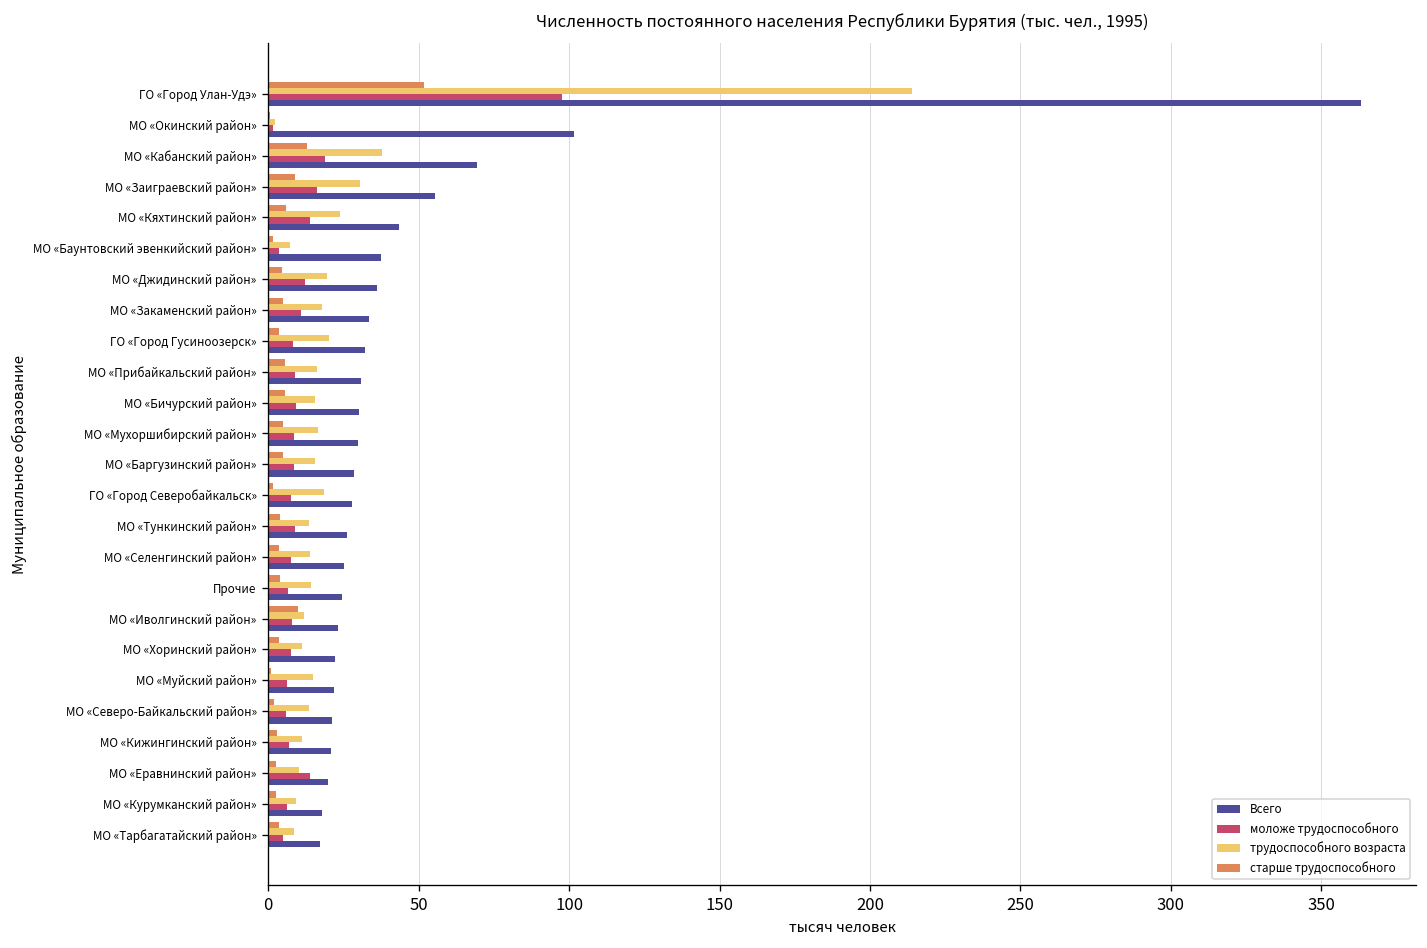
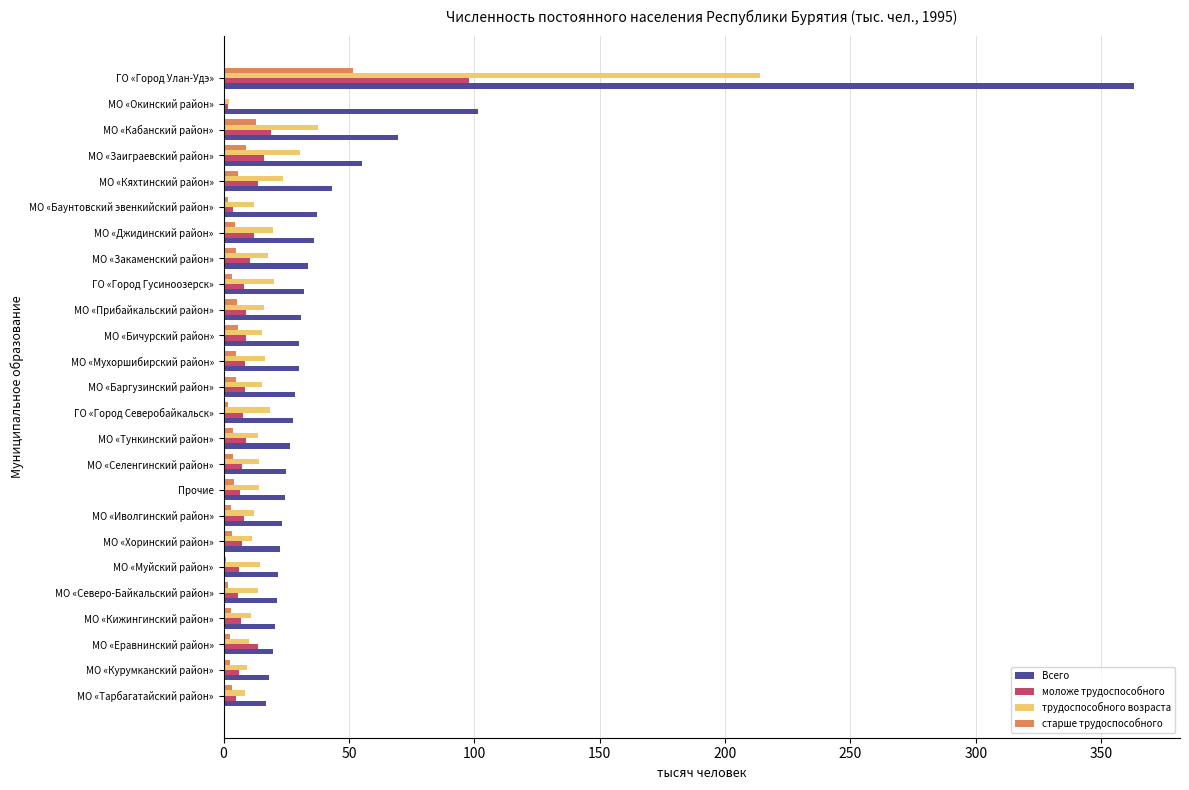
  {
    "Всего": {
      "ГО «Город Улан-Удэ»": 363,
      "МО «Окинский район»": 102,
      "МО «Кабанский район»": 69,
      "МО «Заиграевский район»": 55,
      "МО «Кяхтинский район»": 43,
      "МО «Баунтовский эвенкийский район»": 37,
      "МО «Джидинский район»": 36,
      "МО «Закаменский район»": 34,
      "ГО «Город Гусиноозерск»": 32,
      "МО «Прибайкальский район»": 31,
      "МО «Бичурский район»": 30,
      "МО «Мухоршибирский район»": 30,
      "МО «Баргузинский район»": 29,
      "ГО «Город Северобайкальск»": 28,
      "МО «Тункинский район»": 26,
      "МО «Селенгинский район»": 25,
      "Прочие": 25,
      "МО «Иволгинский район»": 23,
      "МО «Хоринский район»": 22,
      "МО «Муйский район»": 22,
      "МО «Северо-Байкальский район»": 21,
      "МО «Кижингинский район»": 21,
      "МО «Еравнинский район»": 20,
      "МО «Курумканский район»": 18,
      "МО «Тарбагатайский район»": 17
    },
    "моложе трудоспособного": {
      "ГО «Город Улан-Удэ»": 98,
      "МО «Окинский район»": 2,
      "МО «Кабанский район»": 19,
      "МО «Заиграевский район»": 16,
      "МО «Кяхтинский район»": 14,
      "МО «Баунтовский эвенкийский район»": 4,
      "МО «Джидинский район»": 12,
      "МО «Закаменский район»": 11,
      "ГО «Город Гусиноозерск»": 8,
      "МО «Прибайкальский район»": 9,
      "МО «Бичурский район»": 9,
      "МО «Мухоршибирский район»": 9,
      "МО «Баргузинский район»": 8,
      "ГО «Город Северобайкальск»": 8,
      "МО «Тункинский район»": 9,
      "МО «Селенгинский район»": 7,
      "Прочие": 6,
      "МО «Иволгинский район»": 8,
      "МО «Хоринский район»": 8,
      "МО «Муйский район»": 6,
      "МО «Северо-Байкальский район»": 6,
      "МО «Кижингинский район»": 7,
      "МО «Еравнинский район»": 14,
      "МО «Курумканский район»": 6,
      "МО «Тарбагатайский район»": 5
    },
    "трудоспособного возраста": {
      "ГО «Город Улан-Удэ»": 214,
      "МО «Окинский район»": 2,
      "МО «Кабанский район»": 38,
      "МО «Заиграевский район»": 30,
      "МО «Кяхтинский район»": 24,
-     "МО «Баунтовский эвенкийский район»": 7,
+     "МО «Баунтовский эвенкийский район»": 12,
      "МО «Джидинский район»": 20,
      "МО «Закаменский район»": 18,
      "ГО «Город Гусиноозерск»": 20,
      "МО «Прибайкальский район»": 16,
      "МО «Бичурский район»": 15,
      "МО «Мухоршибирский район»": 17,
      "МО «Баргузинский район»": 15,
      "ГО «Город Северобайкальск»": 19,
      "МО «Тункинский район»": 14,
      "МО «Селенгинский район»": 14,
      "Прочие": 14,
      "МО «Иволгинский район»": 12,
      "МО «Хоринский район»": 11,
      "МО «Муйский район»": 15,
      "МО «Северо-Байкальский район»": 14,
      "МО «Кижингинский район»": 11,
      "МО «Еравнинский район»": 10,
      "МО «Курумканский район»": 9,
      "МО «Тарбагатайский район»": 9
    },
    "старше трудоспособного": {
      "ГО «Город Улан-Удэ»": 52,
      "МО «Кабанский район»": 13,
      "МО «Заиграевский район»": 9,
      "МО «Кяхтинский район»": 6,
      "МО «Баунтовский эвенкийский район»": 2,
      "МО «Джидинский район»": 5,
      "МО «Закаменский район»": 5,
      "ГО «Город Гусиноозерск»": 4,
      "МО «Прибайкальский район»": 6,
      "МО «Бичурский район»": 6,
      "МО «Мухоршибирский район»": 5,
      "МО «Баргузинский район»": 5,
      "ГО «Город Северобайкальск»": 2,
      "МО «Тункинский район»": 4,
      "МО «Селенгинский район»": 4,
      "Прочие": 4,
-     "МО «Иволгинский район»": 10,
+     "МО «Иволгинский район»": 3,
      "МО «Хоринский район»": 4,
      "МО «Северо-Байкальский район»": 2,
      "МО «Кижингинский район»": 3,
      "МО «Еравнинский район»": 3,
      "МО «Курумканский район»": 2,
      "МО «Тарбагатайский район»": 4
    }
  }
